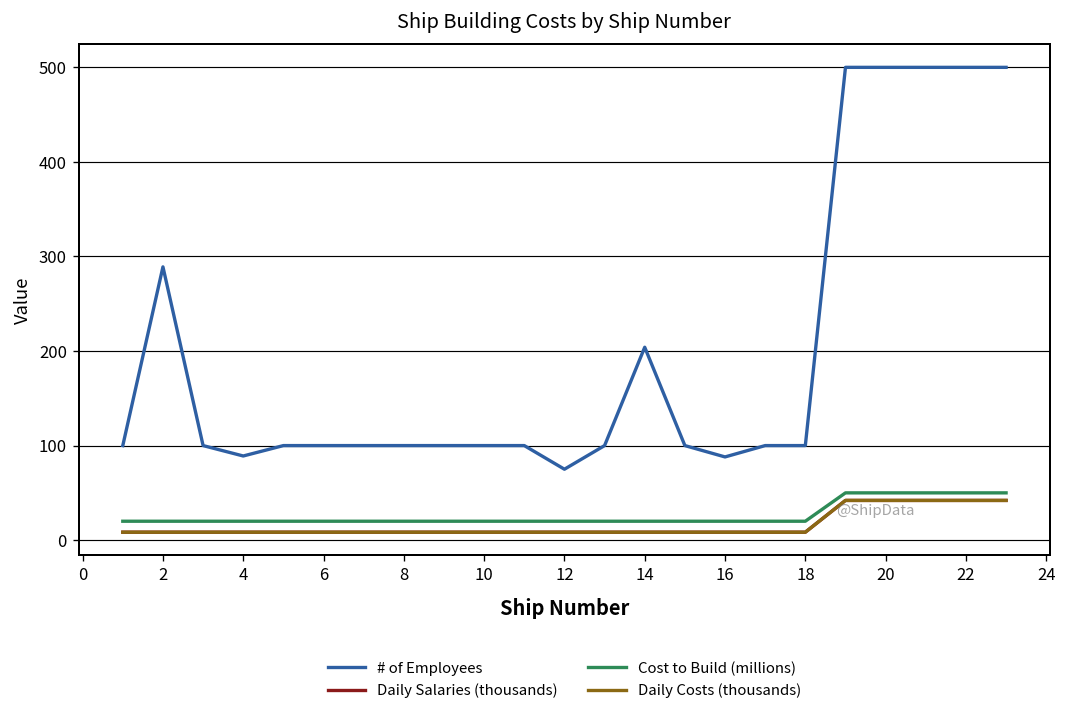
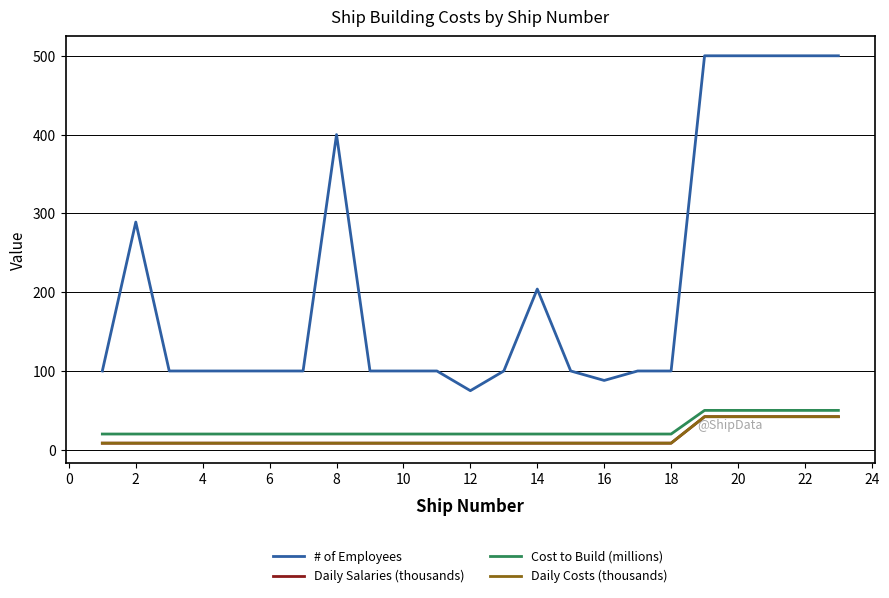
  {
    "# of Employees": {
      "2": 290,
-     "4": 90,
+     "4": 100,
      "6": 100,
-     "8": 100,
+     "8": 400,
      "10": 100,
      "12": 80,
      "14": 200,
      "16": 90,
      "18": 100,
      "20": 500,
      "22": 500
    },
    "Daily Costs (thousands)": {
      "2": 10,
      "4": 10,
      "6": 10,
      "8": 10,
      "10": 10,
      "12": 10,
      "14": 10,
      "16": 10,
      "18": 10,
      "20": 40,
      "22": 40
    },
    "Cost to Build (millions)": {
      "2": 20,
      "4": 20,
      "6": 20,
      "8": 20,
      "10": 20,
      "12": 20,
      "14": 20,
      "16": 20,
      "18": 20,
      "20": 50,
      "22": 50
    }
  }
